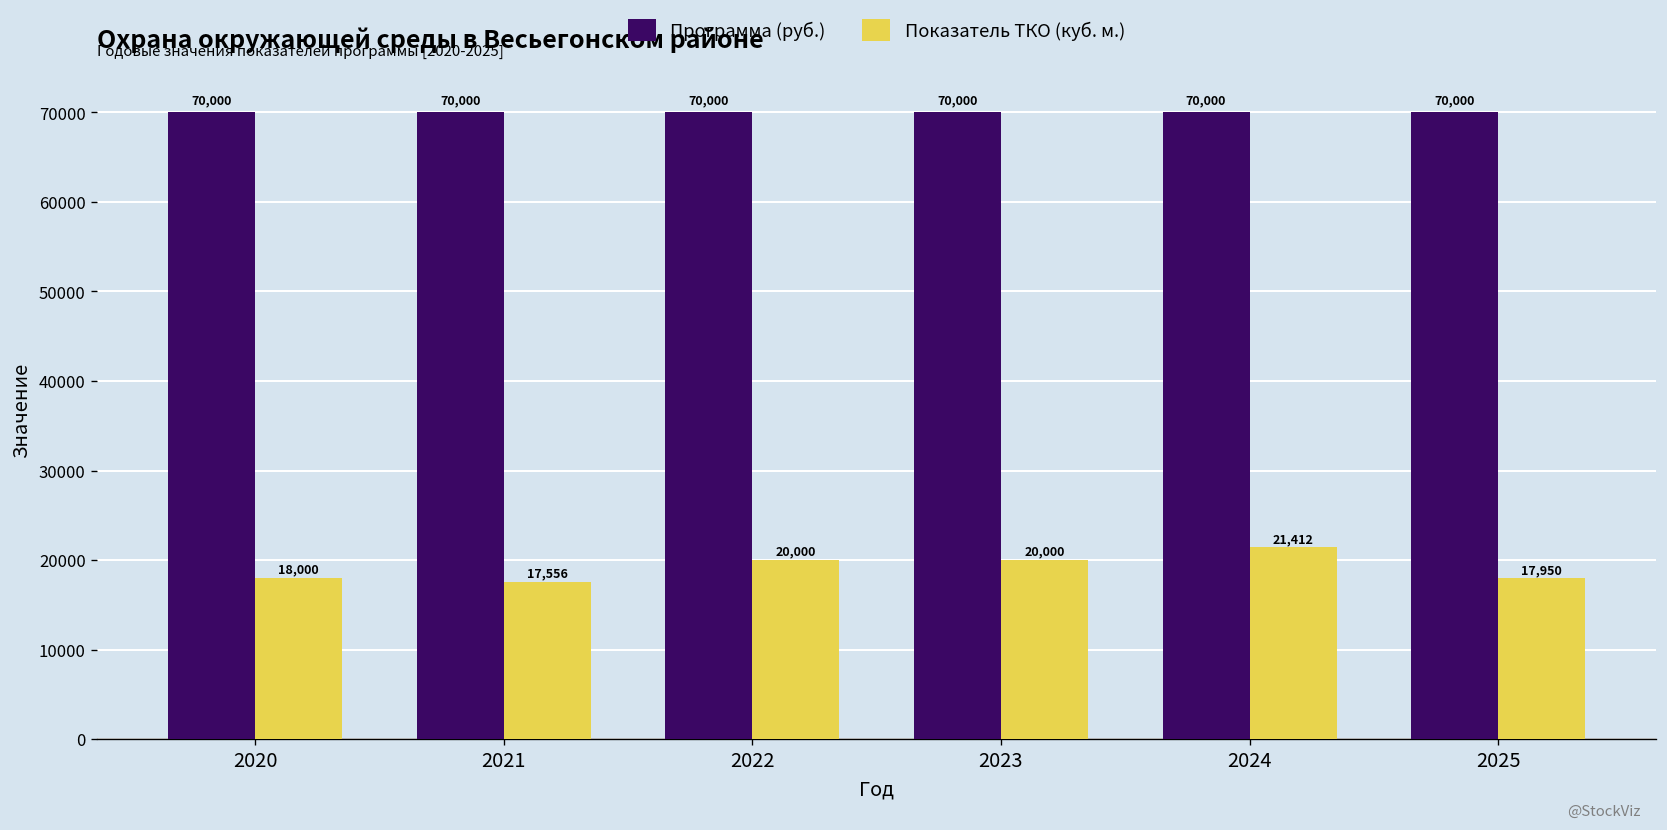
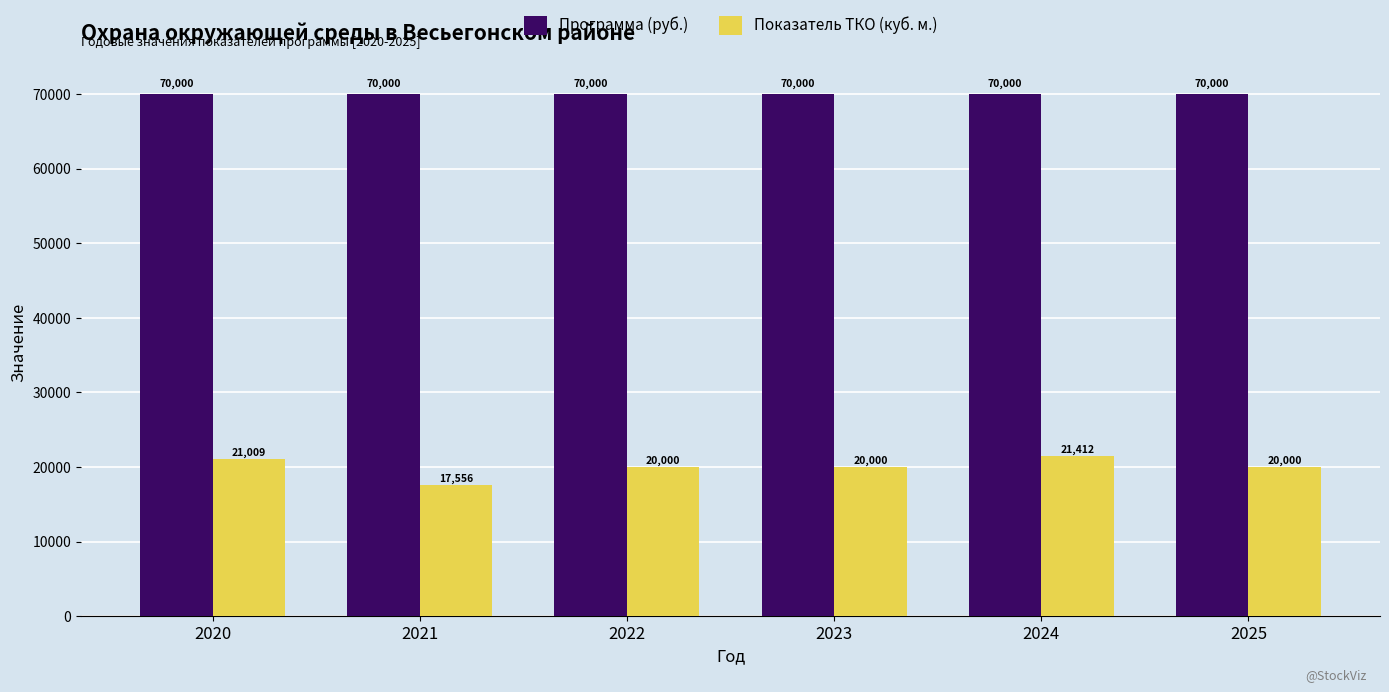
  {
    "Программа (руб.)": {
      "2020": "70,000",
      "2021": "70,000",
      "2022": "70,000",
      "2023": "70,000",
      "2024": "70,000",
      "2025": "70,000"
    },
    "Показатель ТКО (куб. м.)": {
-     "2020": "18,000",
+     "2020": "21,009",
      "2021": "17,556",
      "2022": "20,000",
      "2023": "20,000",
      "2024": "21,412",
-     "2025": "17,950"
+     "2025": "20,000"
    }
  }
